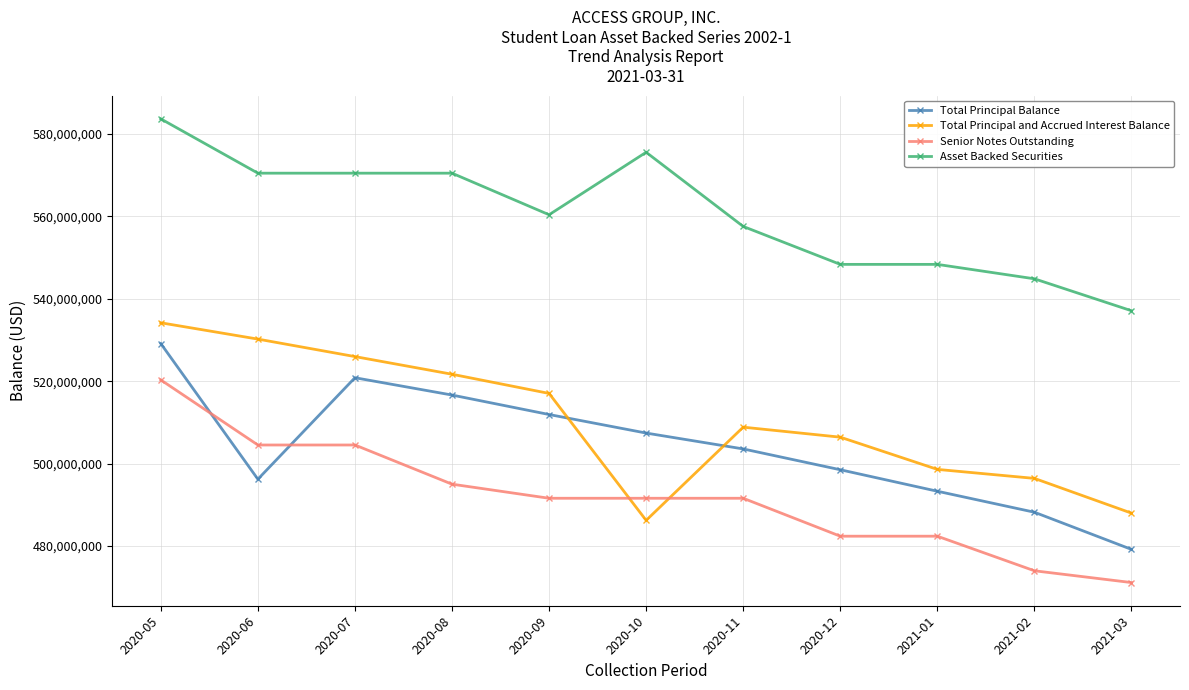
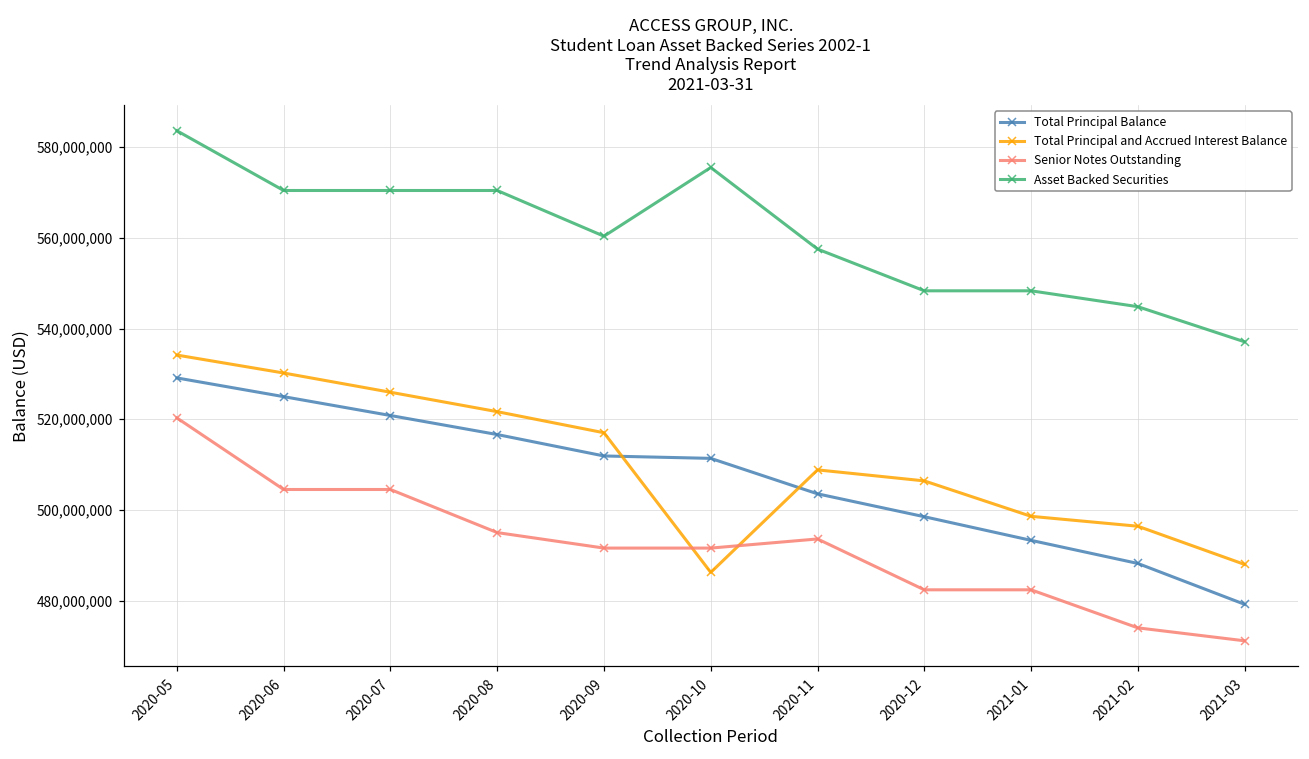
  {
    "Total Principal Balance": {
      "2020-05": "529,000,000",
-     "2020-06": "496,000,000",
+     "2020-06": "525,000,000",
      "2020-07": "521,000,000",
      "2020-08": "517,000,000",
      "2020-09": "512,000,000",
-     "2020-10": "507,000,000",
+     "2020-10": "511,000,000",
      "2020-11": "504,000,000",
      "2020-12": "499,000,000",
      "2021-01": "493,000,000",
      "2021-02": "488,000,000",
      "2021-03": "479,000,000"
    },
    "Total Principal and Accrued Interest Balance": {
      "2020-05": "534,000,000",
      "2020-06": "530,000,000",
      "2020-07": "526,000,000",
      "2020-08": "522,000,000",
      "2020-09": "517,000,000",
      "2020-10": "486,000,000",
      "2020-11": "509,000,000",
      "2020-12": "506,000,000",
      "2021-01": "499,000,000",
      "2021-02": "496,000,000",
      "2021-03": "488,000,000"
    },
    "Senior Notes Outstanding": {
      "2020-05": "520,000,000",
      "2020-06": "505,000,000",
      "2020-07": "505,000,000",
      "2020-08": "495,000,000",
      "2020-09": "492,000,000",
      "2020-10": "492,000,000",
-     "2020-11": "492,000,000",
+     "2020-11": "494,000,000",
      "2020-12": "482,000,000",
      "2021-01": "482,000,000",
      "2021-02": "474,000,000",
      "2021-03": "471,000,000"
    },
    "Asset Backed Securities": {
      "2020-05": "584,000,000",
      "2020-06": "570,000,000",
      "2020-07": "570,000,000",
      "2020-08": "570,000,000",
      "2020-09": "560,000,000",
      "2020-10": "576,000,000",
      "2020-11": "558,000,000",
      "2020-12": "548,000,000",
      "2021-01": "548,000,000",
      "2021-02": "545,000,000",
      "2021-03": "537,000,000"
    }
  }
